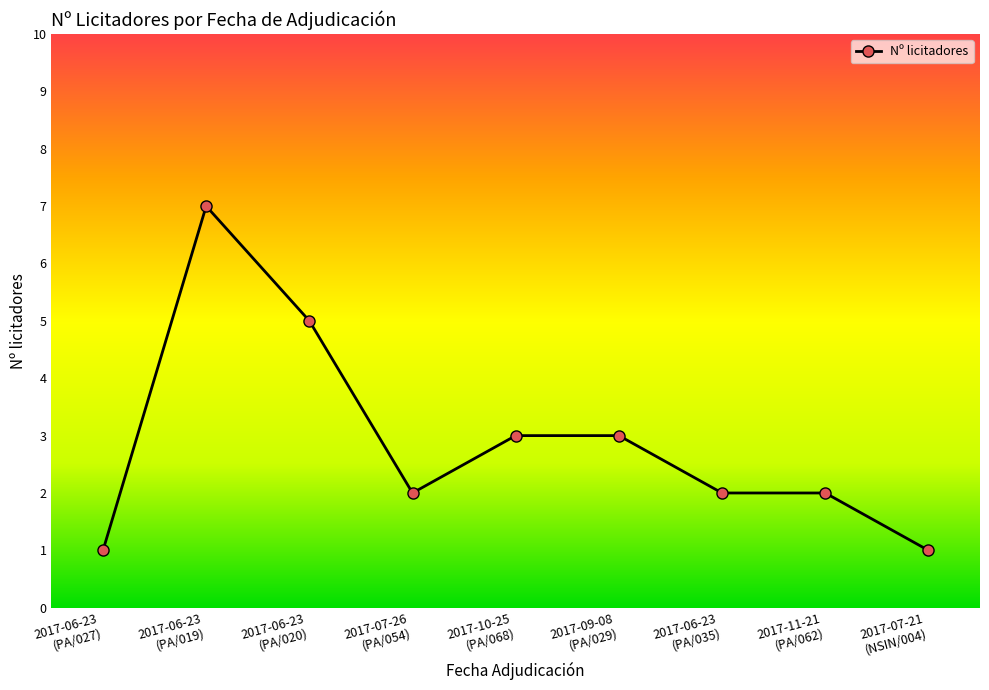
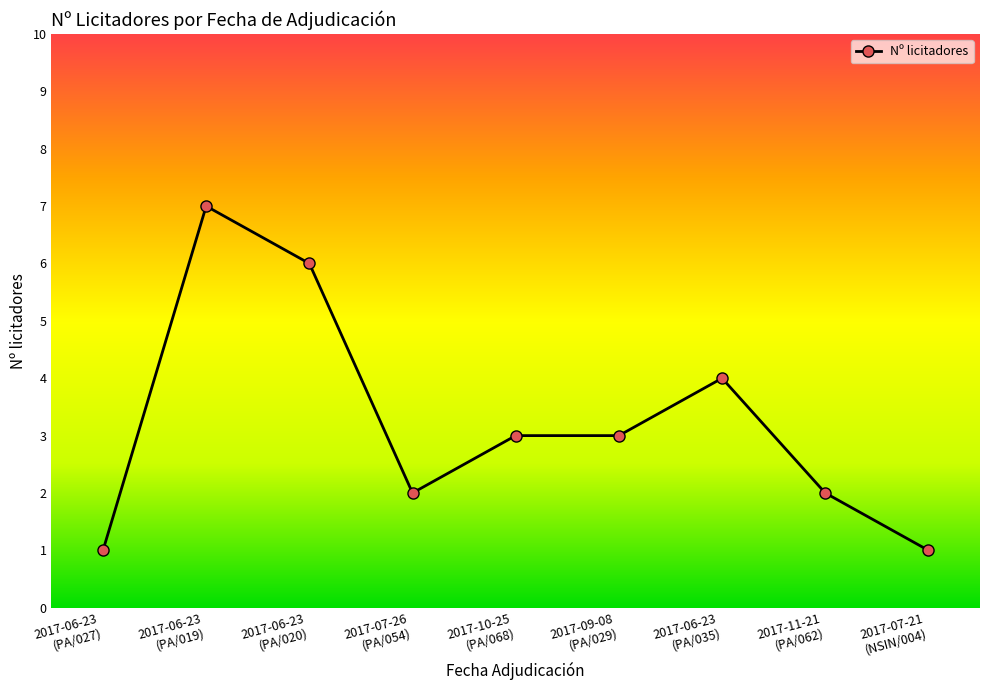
  {
    "2017-06-23 (PA/027)": 1,
    "2017-06-23 (PA/019)": 7,
-   "2017-06-23 (PA/020)": 5,
+   "2017-06-23 (PA/020)": 6,
    "2017-07-26 (PA/054)": 2,
    "2017-10-25 (PA/068)": 3,
    "2017-09-08 (PA/029)": 3,
-   "2017-06-23 (PA/035)": 2,
+   "2017-06-23 (PA/035)": 4,
    "2017-11-21 (PA/062)": 2,
    "2017-07-21 (NSIN/004)": 1
  }
